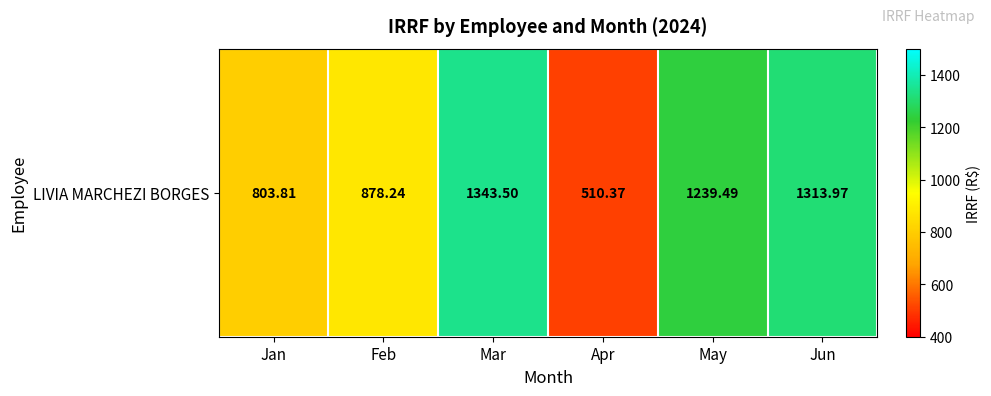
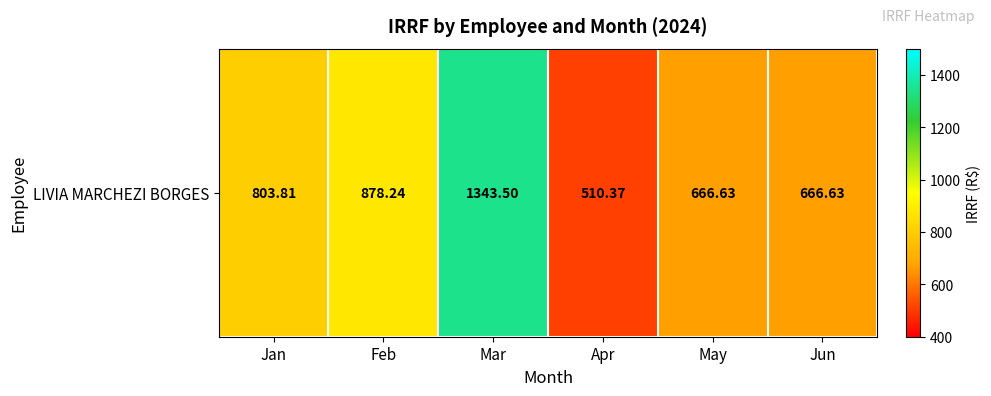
  {
    "LIVIA MARCHEZI BORGES": {
      "Jan": 803.81,
      "Feb": 878.24,
      "Mar": 1343.50,
      "Apr": 510.37,
-     "May": 1239.49,
-     "Jun": 1313.97
+     "May": 666.63,
+     "Jun": 666.63
    }
  }
